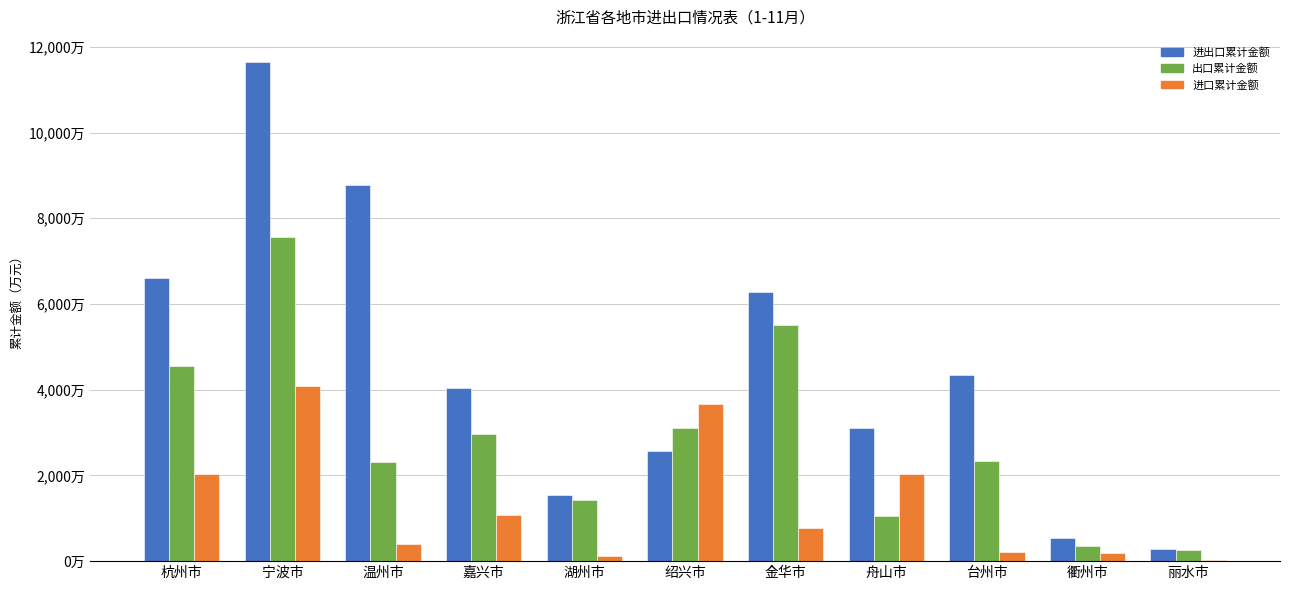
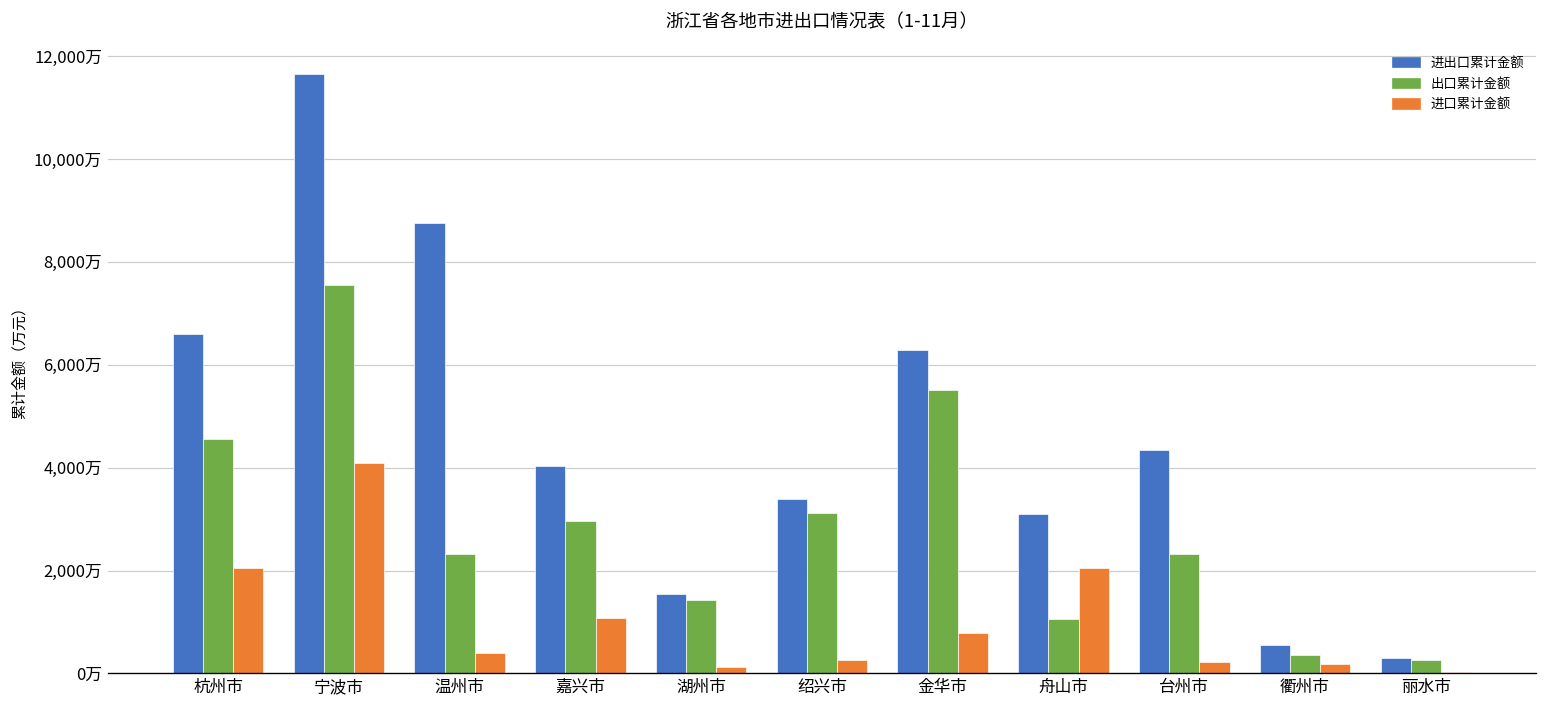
  {
    "进出口累计金额": {
      "杭州市": "6,600万",
      "宁波市": "11,600万",
      "温州市": "8,800万",
      "嘉兴市": "4,000万",
      "湖州市": "1,500万",
-     "绍兴市": "2,600万",
+     "绍兴市": "3,400万",
      "金华市": "6,300万",
      "舟山市": "3,100万",
      "台州市": "4,300万",
      "衢州市": "500万",
      "丽水市": "300万"
    },
    "出口累计金额": {
      "杭州市": "4,600万",
      "宁波市": "7,600万",
      "温州市": "2,300万",
      "嘉兴市": "3,000万",
      "湖州市": "1,400万",
      "绍兴市": "3,100万",
      "金华市": "5,500万",
      "舟山市": "1,100万",
      "台州市": "2,300万",
      "衢州市": "400万",
      "丽水市": "300万"
    },
    "进口累计金额": {
      "杭州市": "2,000万",
      "宁波市": "4,100万",
      "温州市": "400万",
      "嘉兴市": "1,100万",
      "湖州市": "100万",
-     "绍兴市": "3,700万",
+     "绍兴市": "300万",
      "金华市": "800万",
      "舟山市": "2,000万",
      "台州市": "200万",
      "衢州市": "200万"
    }
  }
